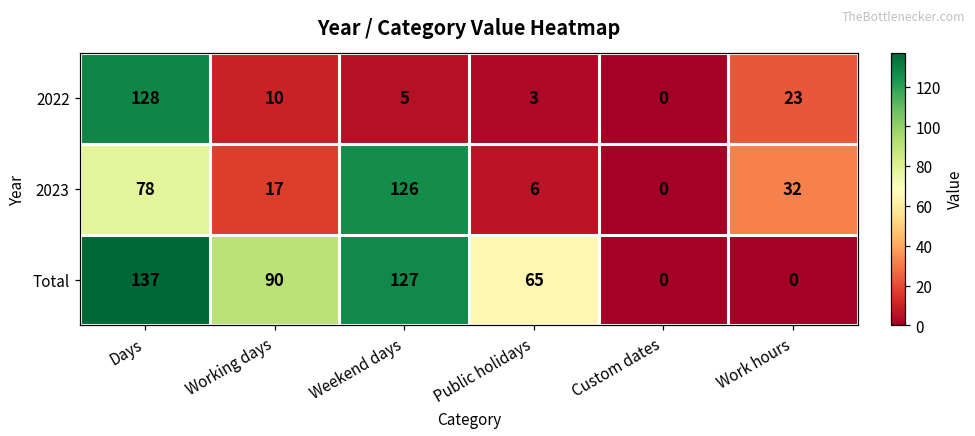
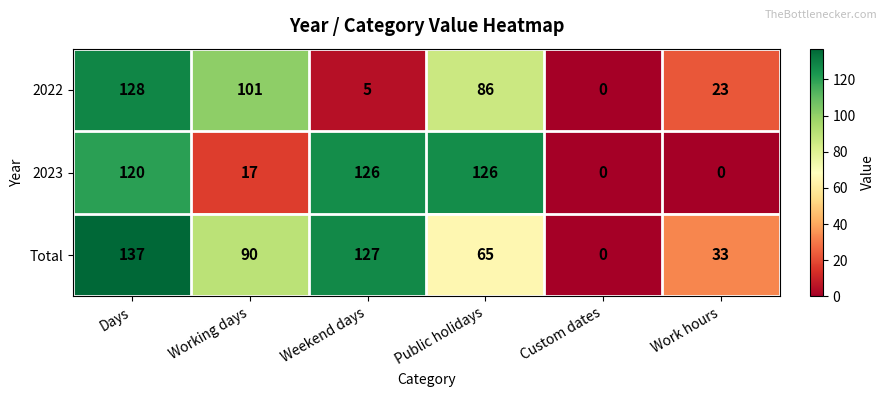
  {
    "2022": {
      "Days": 128,
-     "Working days": 10,
+     "Working days": 101,
      "Weekend days": 5,
-     "Public holidays": 3,
+     "Public holidays": 86,
      "Custom dates": 0,
      "Work hours": 23
    },
    "2023": {
-     "Days": 78,
+     "Days": 120,
      "Working days": 17,
      "Weekend days": 126,
-     "Public holidays": 6,
+     "Public holidays": 126,
      "Custom dates": 0,
-     "Work hours": 32
+     "Work hours": 0
    },
    "Total": {
      "Days": 137,
      "Working days": 90,
      "Weekend days": 127,
      "Public holidays": 65,
      "Custom dates": 0,
-     "Work hours": 0
+     "Work hours": 33
    }
  }
